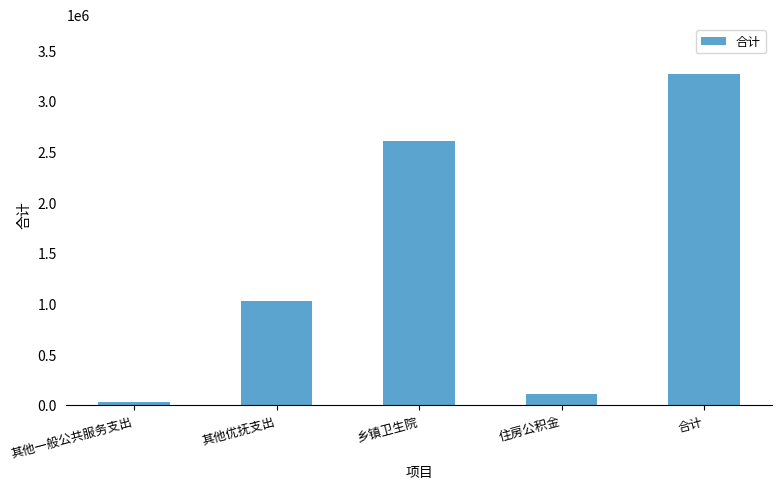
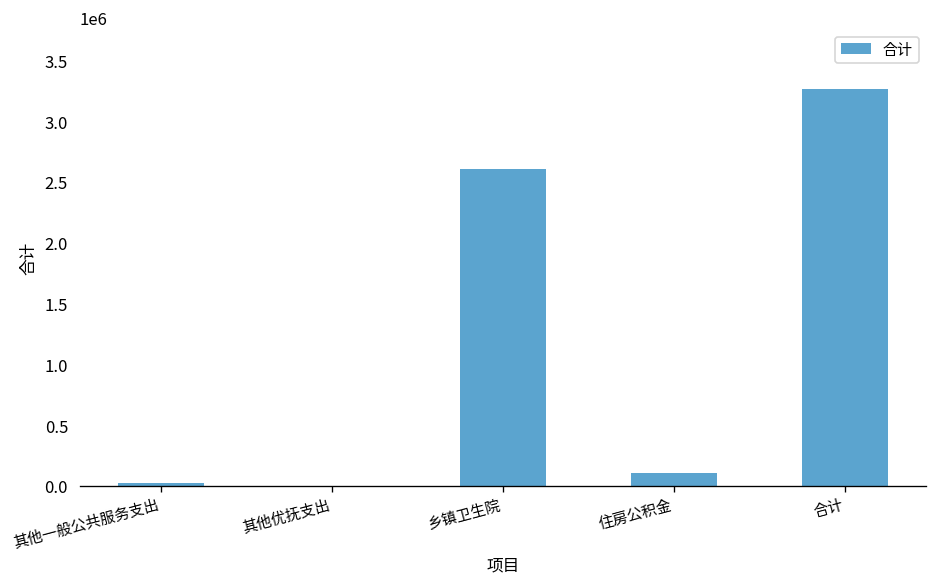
  {
    "其他一般公共服务支出": 30000,
-   "其他优抚支出": 1020000,
+   "其他优抚支出": 0,
    "乡镇卫生院": 2610000,
    "住房公积金": 100000,
    "合计": 3270000
  }
